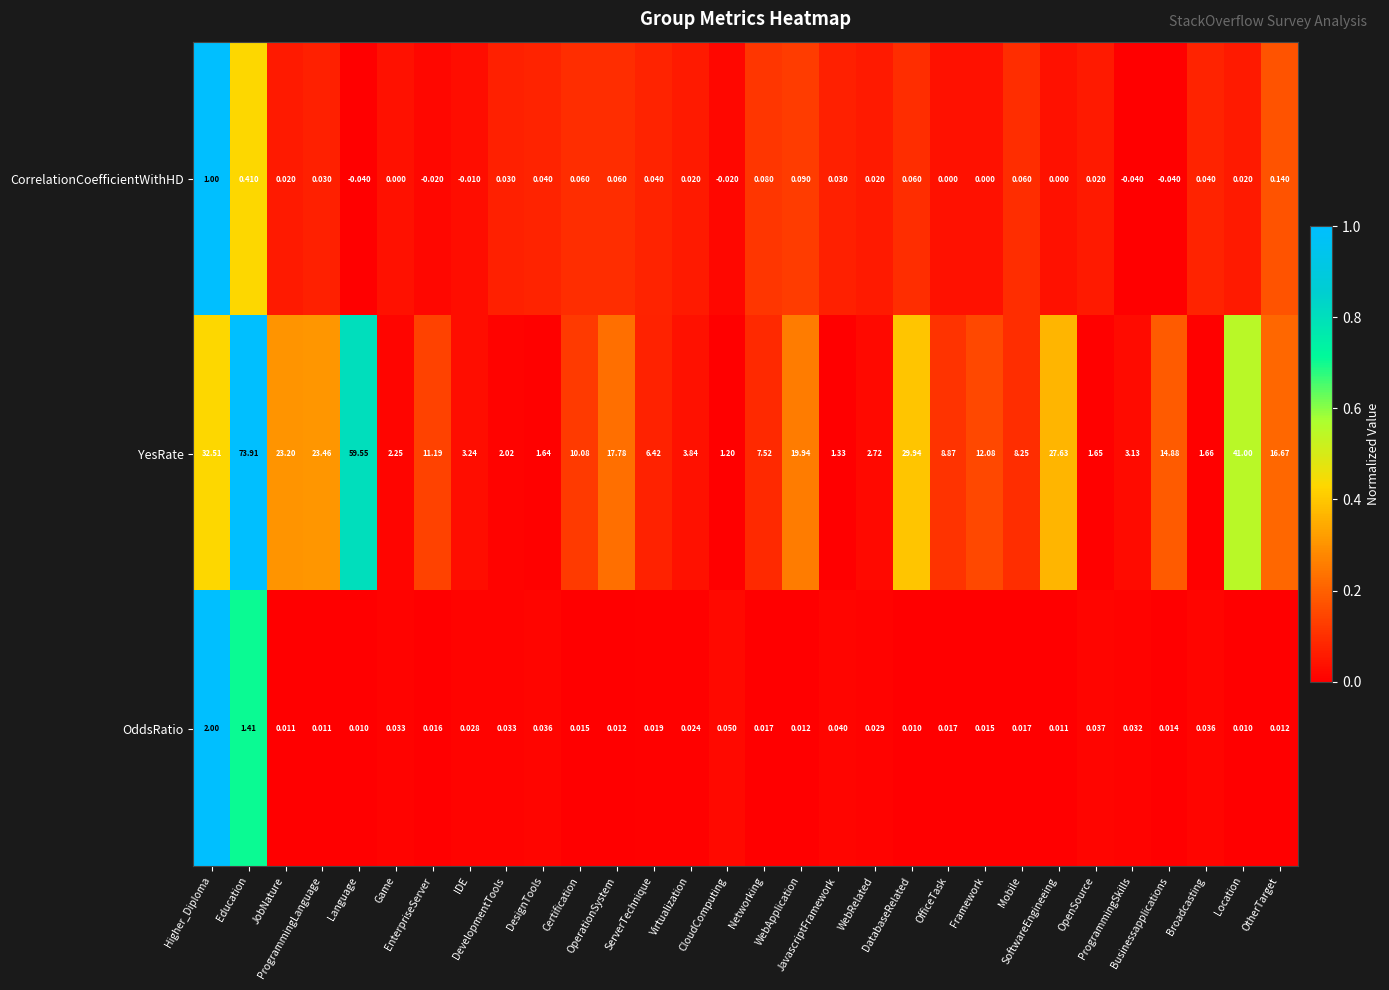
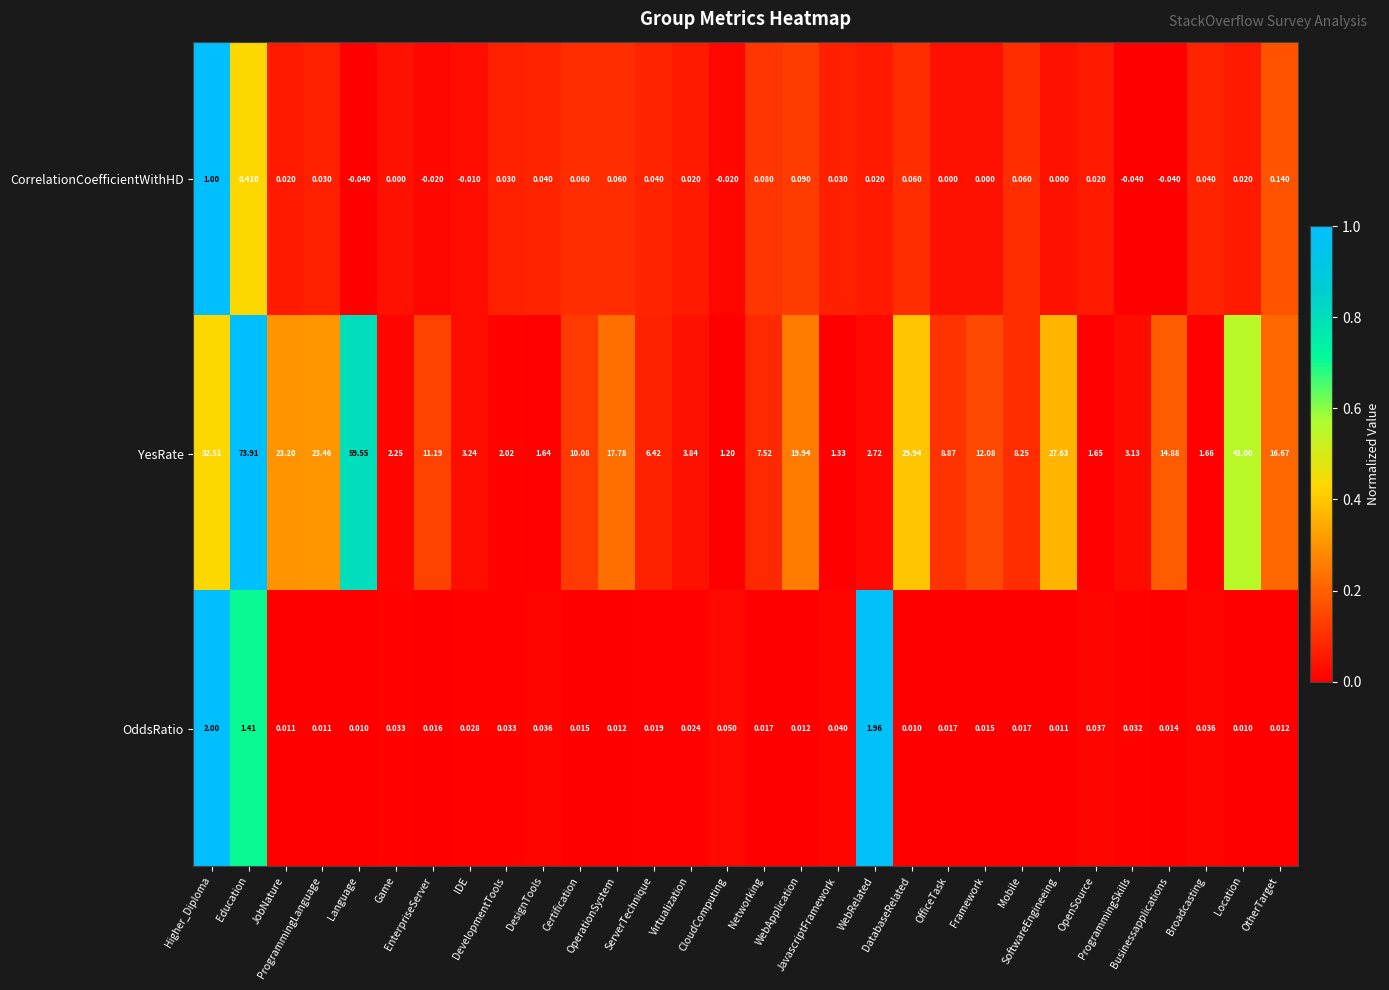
  {
    "CorrelationCoefficientWithHD": {
      "Higher_Diploma": 1.00,
      "Education": 0.410,
      "JobNature": 0.020,
      "ProgrammingLanguage": 0.030,
      "Language": -0.040,
      "Game": 0.000,
      "EnterpriseServer": -0.020,
      "IDE": -0.010,
      "DevelopmentTools": 0.030,
      "DesignTools": 0.040,
      "Certification": 0.060,
      "OperationSystem": 0.060,
      "ServerTechnique": 0.040,
      "Virtualization": 0.020,
      "CloudComputing": -0.020,
      "Networking": 0.080,
      "WebApplication": 0.090,
      "JavascriptFramework": 0.030,
      "WebRelated": 0.020,
      "DatabaseRelated": 0.060,
      "OfficeTask": 0.000,
      "Framework": 0.000,
      "Mobile": 0.060,
      "SoftwareEngineeing": 0.000,
      "OpenSource": 0.020,
      "ProgrammingSkills": -0.040,
      "Businessapplications": -0.040,
      "Broadcasting": 0.040,
      "Location": 0.020,
      "OtherTarget": 0.140
    },
    "YesRate": {
      "Higher_Diploma": 32.51,
      "Education": 73.91,
      "JobNature": 23.20,
      "ProgrammingLanguage": 23.46,
      "Language": 59.55,
      "Game": 2.25,
      "EnterpriseServer": 11.19,
      "IDE": 3.24,
      "DevelopmentTools": 2.02,
      "DesignTools": 1.64,
      "Certification": 10.08,
      "OperationSystem": 17.78,
      "ServerTechnique": 6.42,
      "Virtualization": 3.84,
      "CloudComputing": 1.20,
      "Networking": 7.52,
      "WebApplication": 19.94,
      "JavascriptFramework": 1.33,
      "WebRelated": 2.72,
      "DatabaseRelated": 29.94,
      "OfficeTask": 8.87,
      "Framework": 12.08,
      "Mobile": 8.25,
      "SoftwareEngineeing": 27.63,
      "OpenSource": 1.65,
      "ProgrammingSkills": 3.13,
      "Businessapplications": 14.88,
      "Broadcasting": 1.66,
      "Location": 41.00,
      "OtherTarget": 16.67
    },
    "OddsRatio": {
      "Higher_Diploma": 2.00,
      "Education": 1.41,
      "JobNature": 0.011,
      "ProgrammingLanguage": 0.011,
      "Language": 0.010,
      "Game": 0.033,
      "EnterpriseServer": 0.016,
      "IDE": 0.028,
      "DevelopmentTools": 0.033,
      "DesignTools": 0.036,
      "Certification": 0.015,
      "OperationSystem": 0.012,
      "ServerTechnique": 0.019,
      "Virtualization": 0.024,
      "CloudComputing": 0.050,
      "Networking": 0.017,
      "WebApplication": 0.012,
      "JavascriptFramework": 0.040,
-     "WebRelated": 0.029,
+     "WebRelated": 1.96,
      "DatabaseRelated": 0.010,
      "OfficeTask": 0.017,
      "Framework": 0.015,
      "Mobile": 0.017,
      "SoftwareEngineeing": 0.011,
      "OpenSource": 0.037,
      "ProgrammingSkills": 0.032,
      "Businessapplications": 0.014,
      "Broadcasting": 0.036,
      "Location": 0.010,
      "OtherTarget": 0.012
    }
  }
